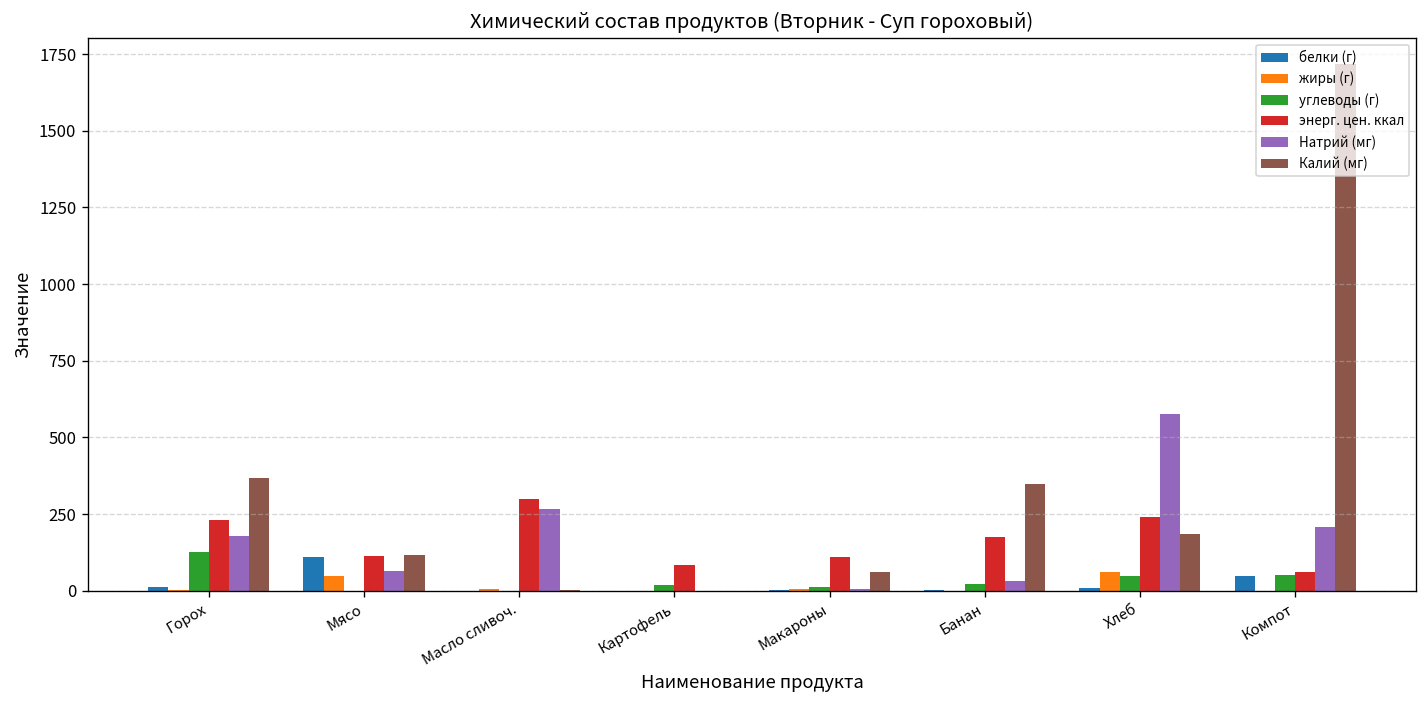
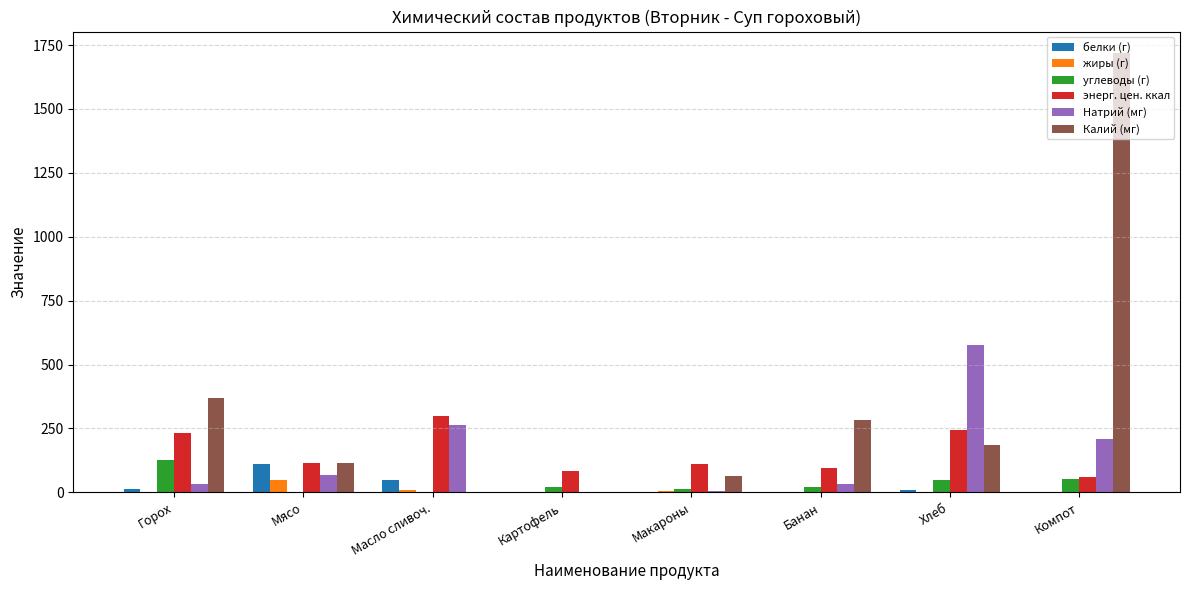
  {
    "белки (г)": {
      "Горох": 10,
      "Мясо": 110,
-     "Масло сливоч.": 0,
-     "Компот": 50
+     "Масло сливоч.": 50,
+     "Компот": 0
    },
    "жиры (г)": {
      "Мясо": 50,
      "Картофель": 0,
-     "Хлеб": 60,
+     "Хлеб": 0,
      "Компот": 0
    },
    "углеводы (г)": {
      "Горох": 130,
      "Мясо": 0,
      "Картофель": 20,
      "Макароны": 10,
      "Банан": 20,
      "Хлеб": 50,
      "Компот": 50
    },
    "энерг. цен. ккал": {
      "Горох": 230,
      "Мясо": 110,
      "Масло сливоч.": 300,
      "Картофель": 80,
      "Макароны": 110,
-     "Банан": 180,
+     "Банан": 100,
      "Хлеб": 240,
      "Компот": 60
    },
    "Натрий (мг)": {
-     "Горох": 180,
+     "Горох": 30,
      "Мясо": 70,
      "Масло сливоч.": 270,
      "Банан": 30,
      "Хлеб": 580,
      "Компот": 210
    },
    "Калий (мг)": {
      "Горох": 370,
      "Мясо": 120,
      "Макароны": 60,
-     "Банан": 350,
+     "Банан": 280,
      "Хлеб": 190
    }
  }
